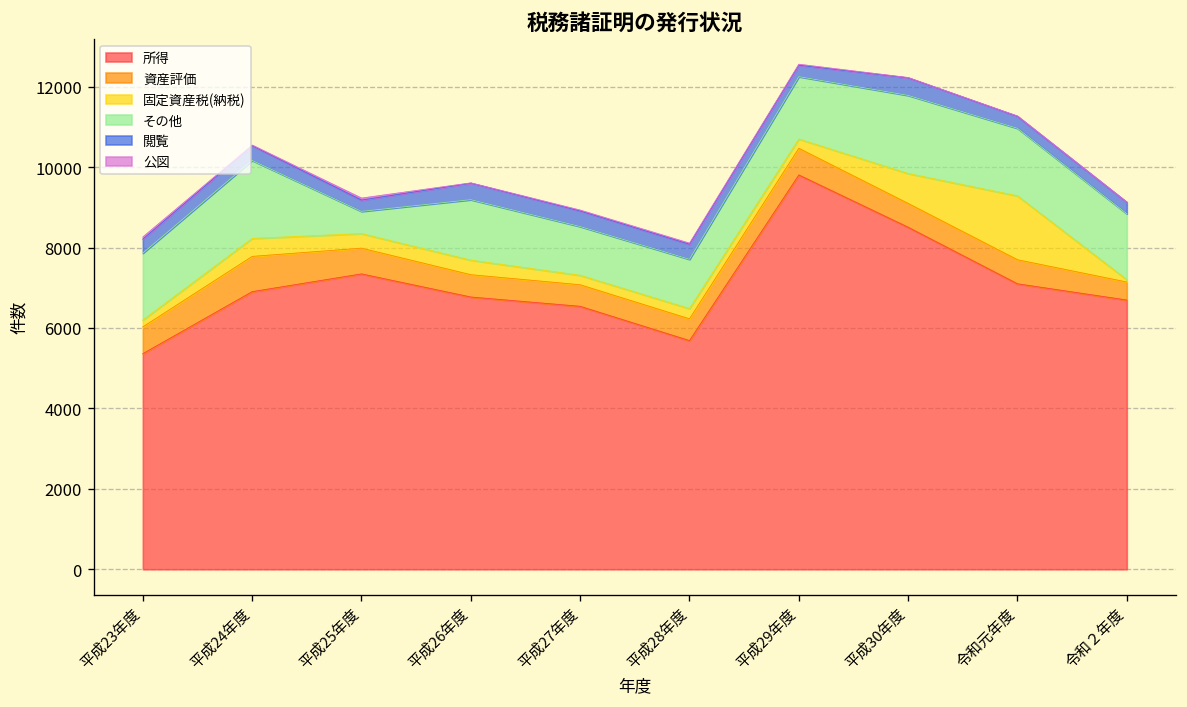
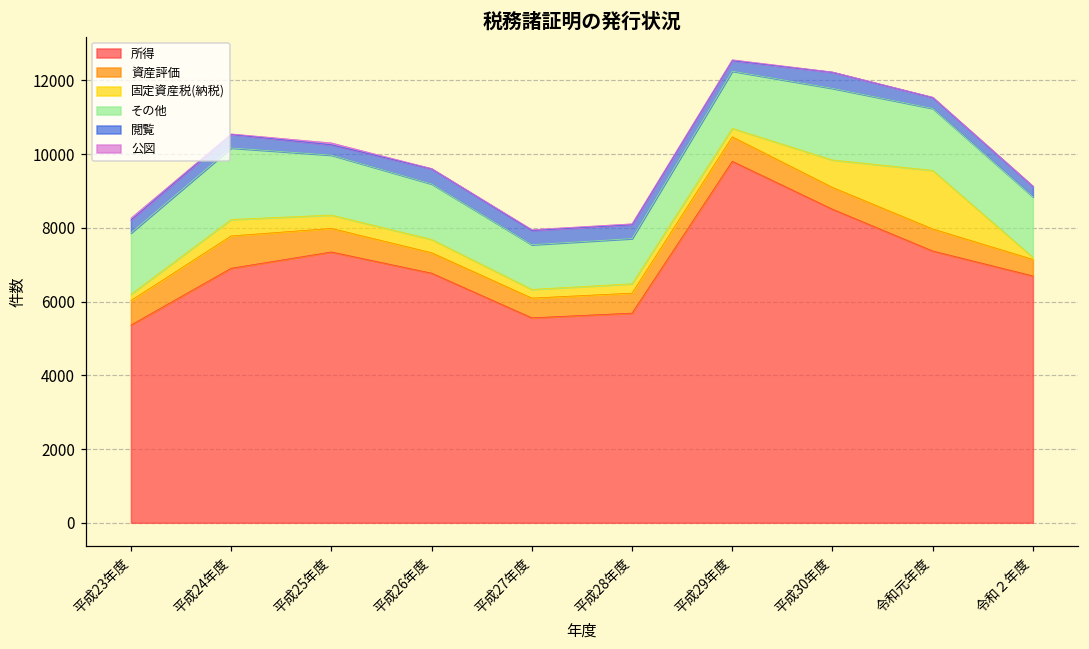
  {
    "所得": {
      "平成23年度": 5400,
      "平成24年度": 6900,
      "平成25年度": 7300,
      "平成26年度": 6800,
-     "平成27年度": 6500,
+     "平成27年度": 5600,
      "平成28年度": 5700,
      "平成29年度": 9800,
      "平成30年度": 8500,
-     "令和元年度": 7100,
+     "令和元年度": 7400,
      "令和２年度": 6700
    },
    "資産評価": {
      "平成23年度": 700,
      "平成24年度": 900,
      "平成25年度": 600,
      "平成26年度": 600,
      "平成27年度": 500,
      "平成28年度": 500,
      "平成29年度": 700,
      "平成30年度": 600,
      "令和元年度": 600
    },
    "固定資産税(納税)": {
      "平成23年度": 200,
      "平成24年度": 400,
      "平成25年度": 400,
      "平成26年度": 400,
      "平成27年度": 200,
      "平成28年度": 300,
      "平成29年度": 200,
      "平成30年度": 700,
      "令和元年度": 1600
    },
    "その他": {
      "平成23年度": 1700,
      "平成24年度": 1900,
-     "平成25年度": 600,
+     "平成25年度": 1600,
      "平成26年度": 1500,
      "平成27年度": 1200,
      "平成28年度": 1200,
      "平成29年度": 1600,
      "平成30年度": 1900,
      "令和元年度": 1700,
      "令和２年度": 1600
    }
  }
